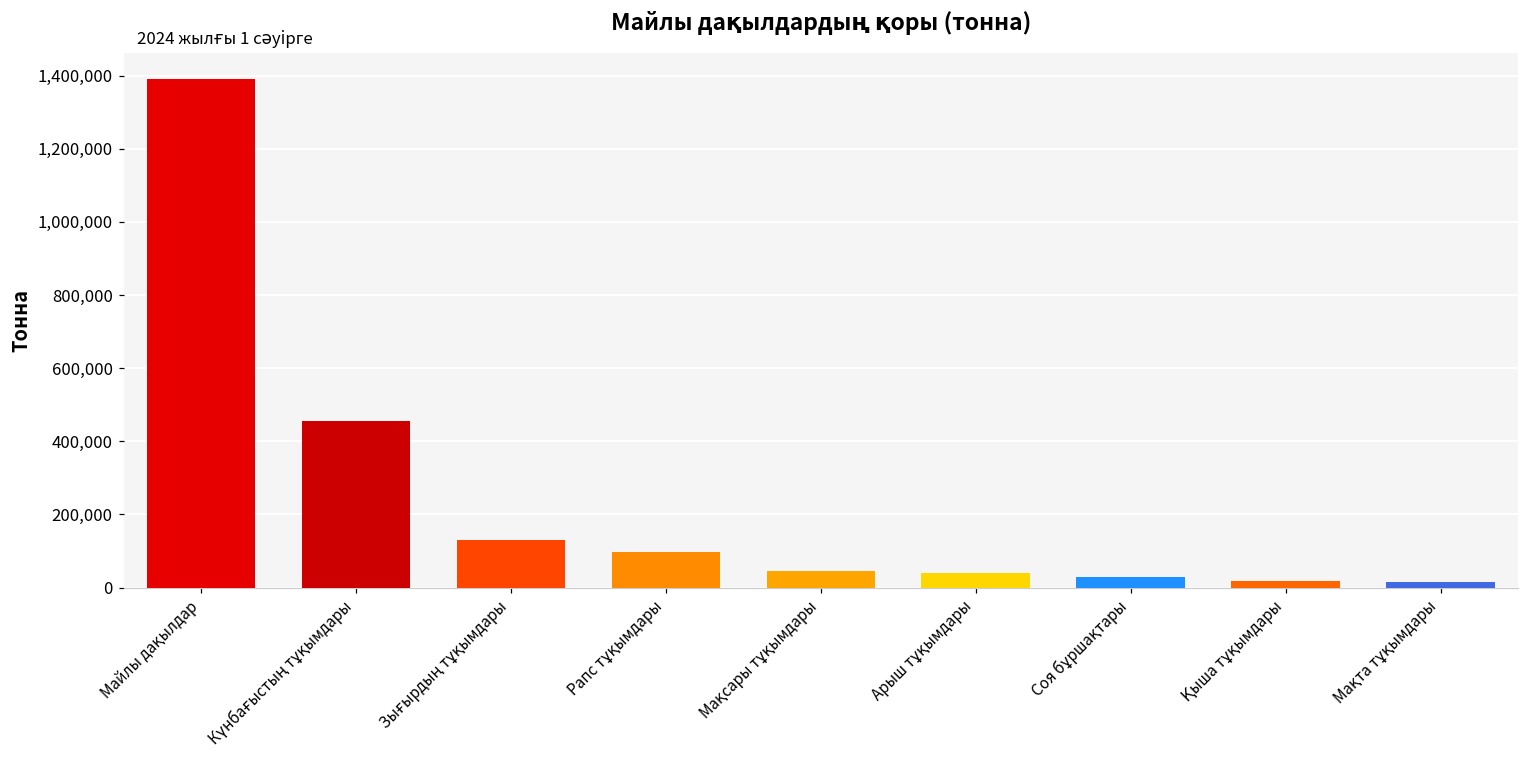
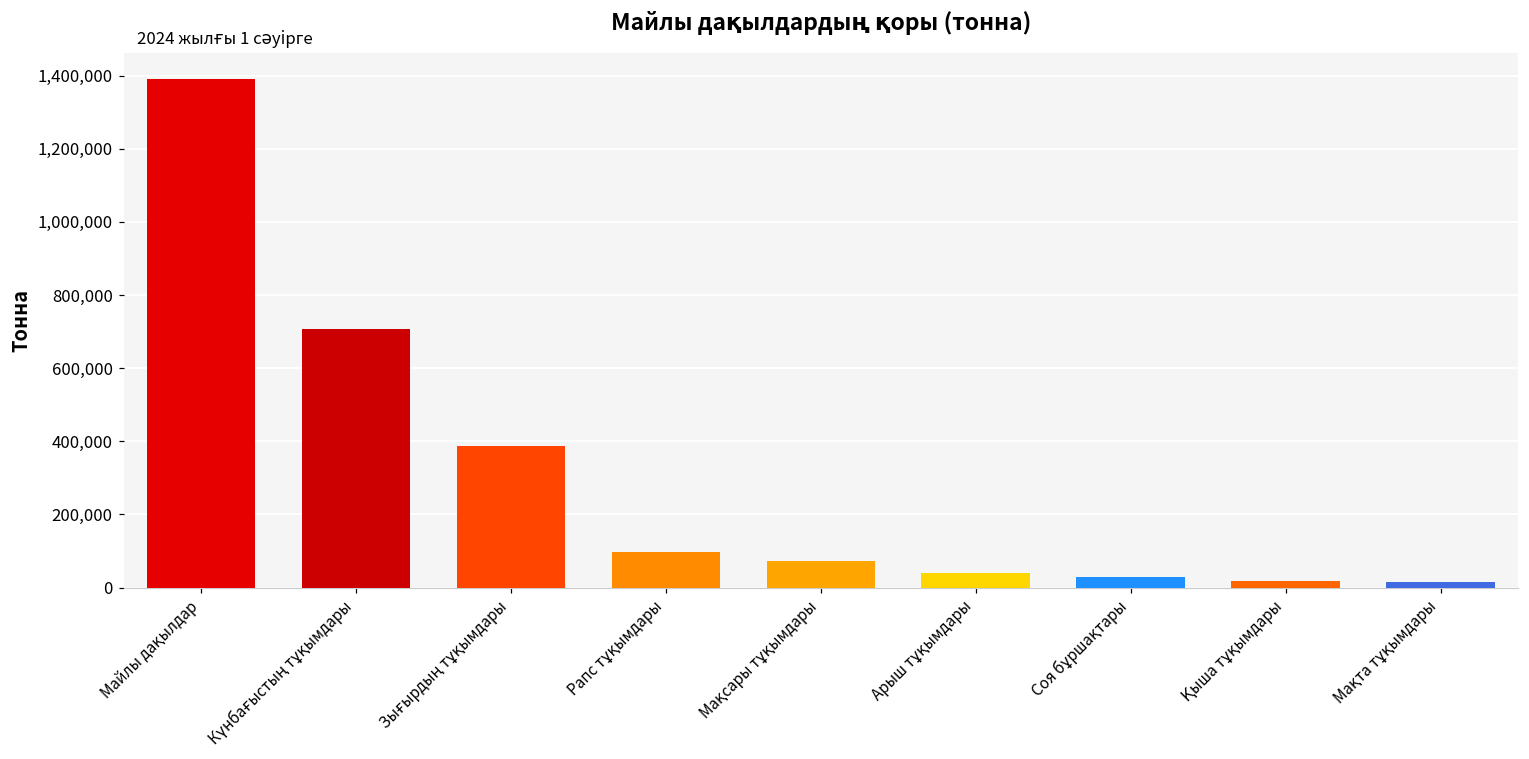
  {
    "Майлы дақылдар": "1,390,000",
-   "Күнбағыстың тұқымдары": "460,000",
-   "Зығырдың тұқымдары": "130,000",
+   "Күнбағыстың тұқымдары": "710,000",
+   "Зығырдың тұқымдары": "390,000",
    "Рапс тұқымдары": "100,000",
-   "Мақсары тұқымдары": "50,000",
+   "Мақсары тұқымдары": "70,000",
    "Арыш тұқымдары": "40,000",
    "Соя бұршақтары": "30,000",
    "Қыша тұқымдары": "20,000",
    "Мақта тұқымдары": "20,000"
  }
